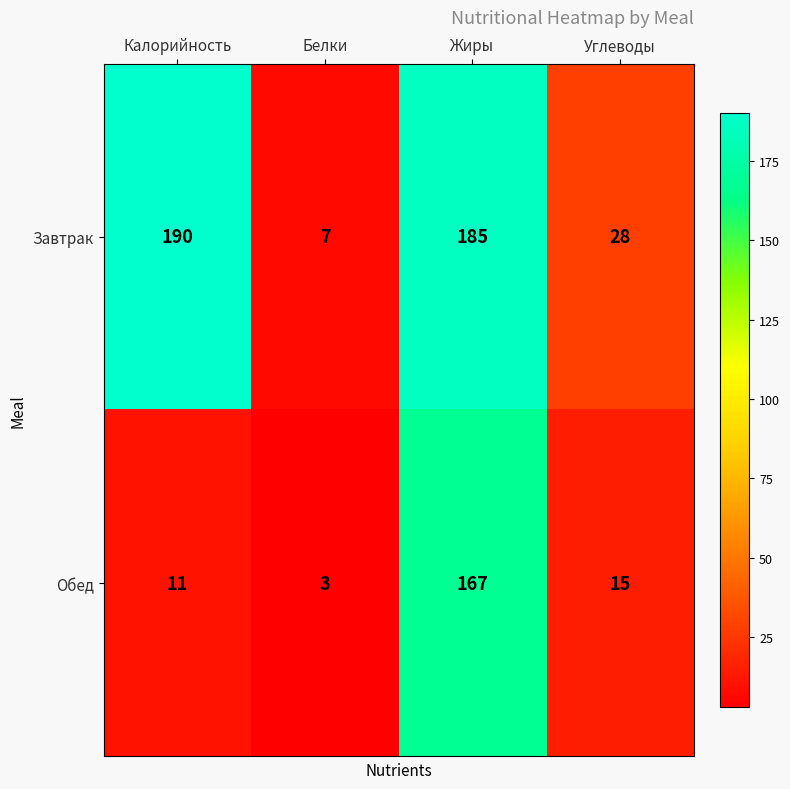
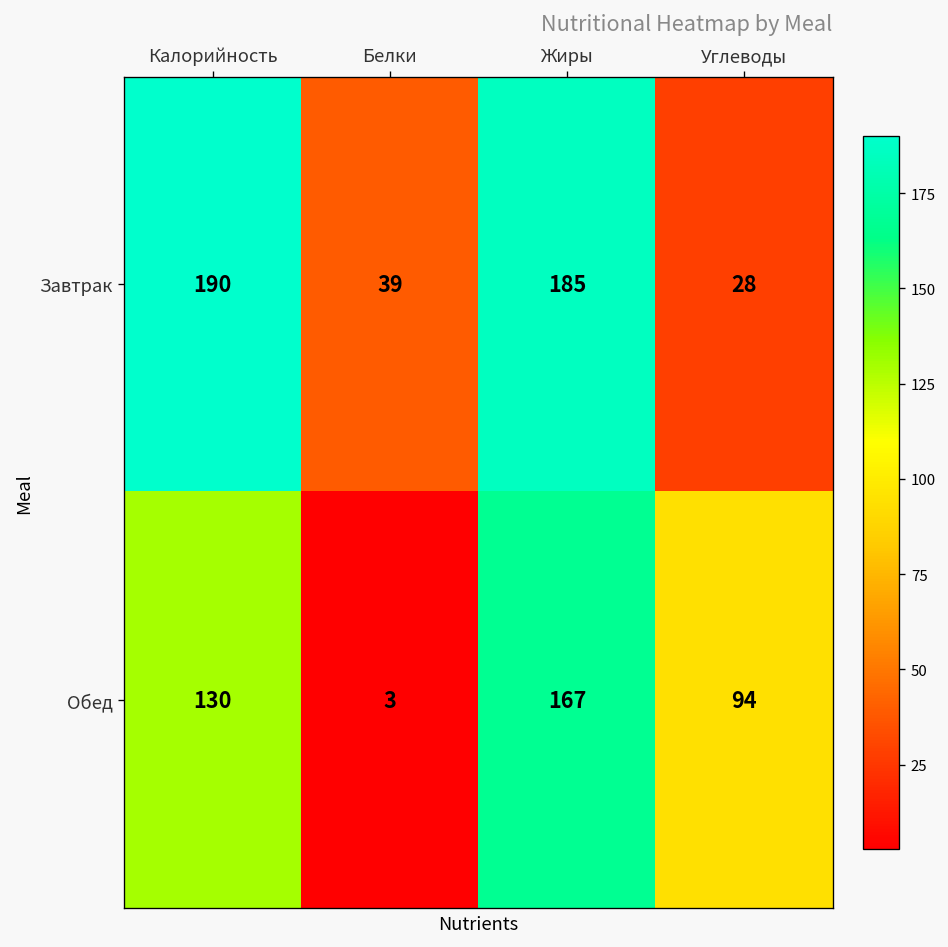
  {
    "Завтрак": {
      "Калорийность": 190,
-     "Белки": 7,
+     "Белки": 39,
      "Жиры": 185,
      "Углеводы": 28
    },
    "Обед": {
-     "Калорийность": 11,
+     "Калорийность": 130,
      "Белки": 3,
      "Жиры": 167,
-     "Углеводы": 15
+     "Углеводы": 94
    }
  }
